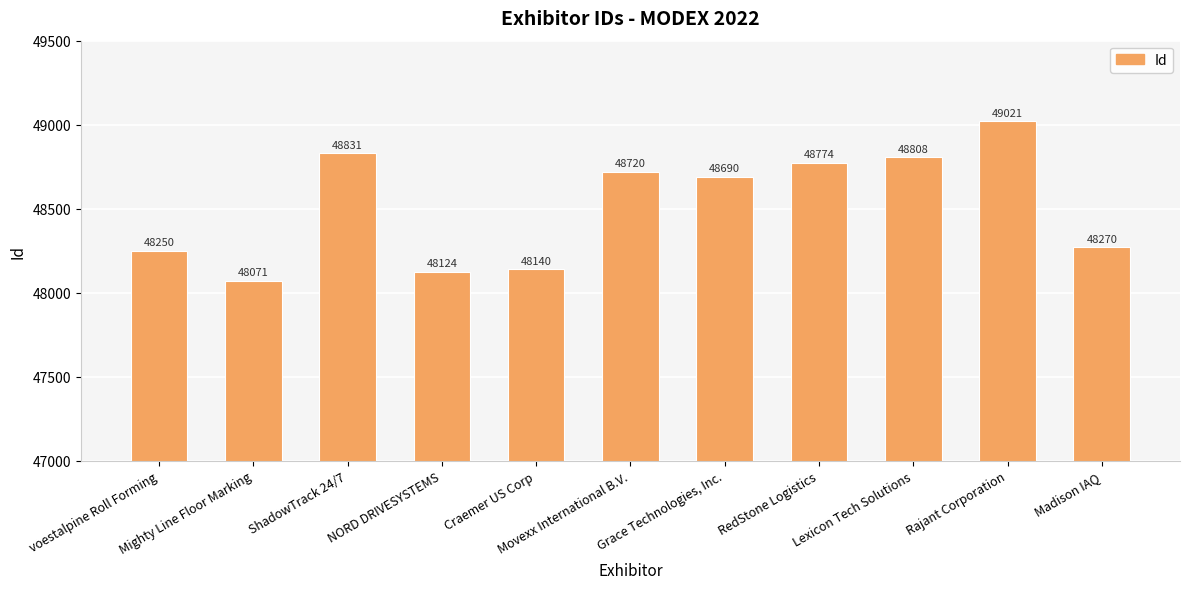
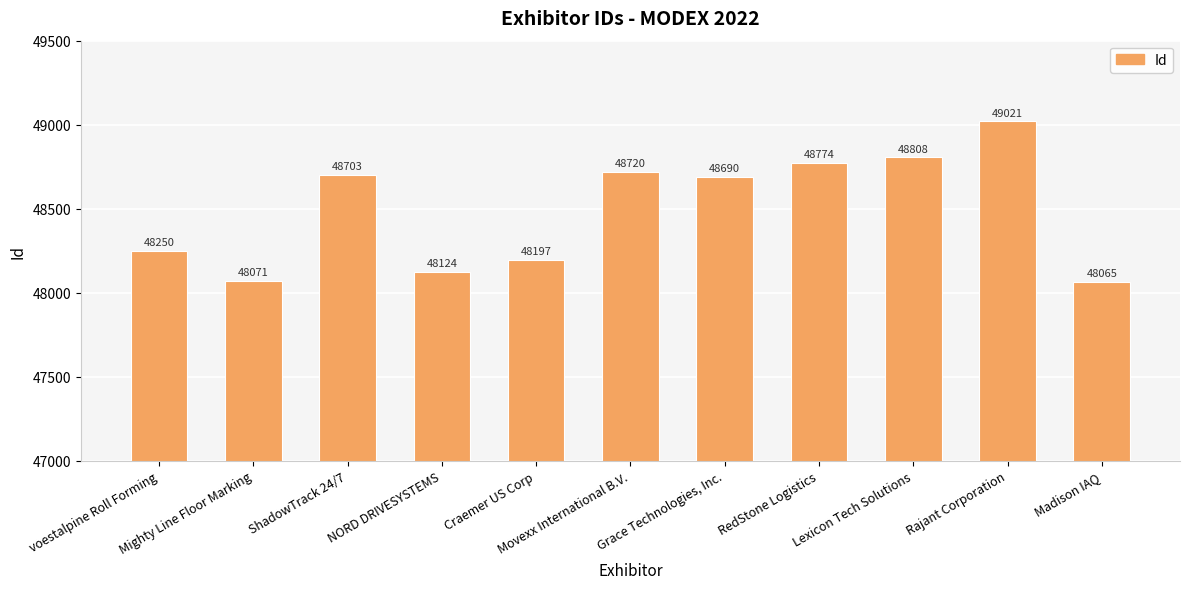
  {
    "voestalpine Roll Forming": 48250,
    "Mighty Line Floor Marking": 48071,
-   "ShadowTrack 24/7": 48831,
+   "ShadowTrack 24/7": 48703,
    "NORD DRIVESYSTEMS": 48124,
-   "Craemer US Corp": 48140,
+   "Craemer US Corp": 48197,
    "Movexx International B.V.": 48720,
    "Grace Technologies, Inc.": 48690,
    "RedStone Logistics": 48774,
    "Lexicon Tech Solutions": 48808,
    "Rajant Corporation": 49021,
-   "Madison IAQ": 48270
+   "Madison IAQ": 48065
  }
